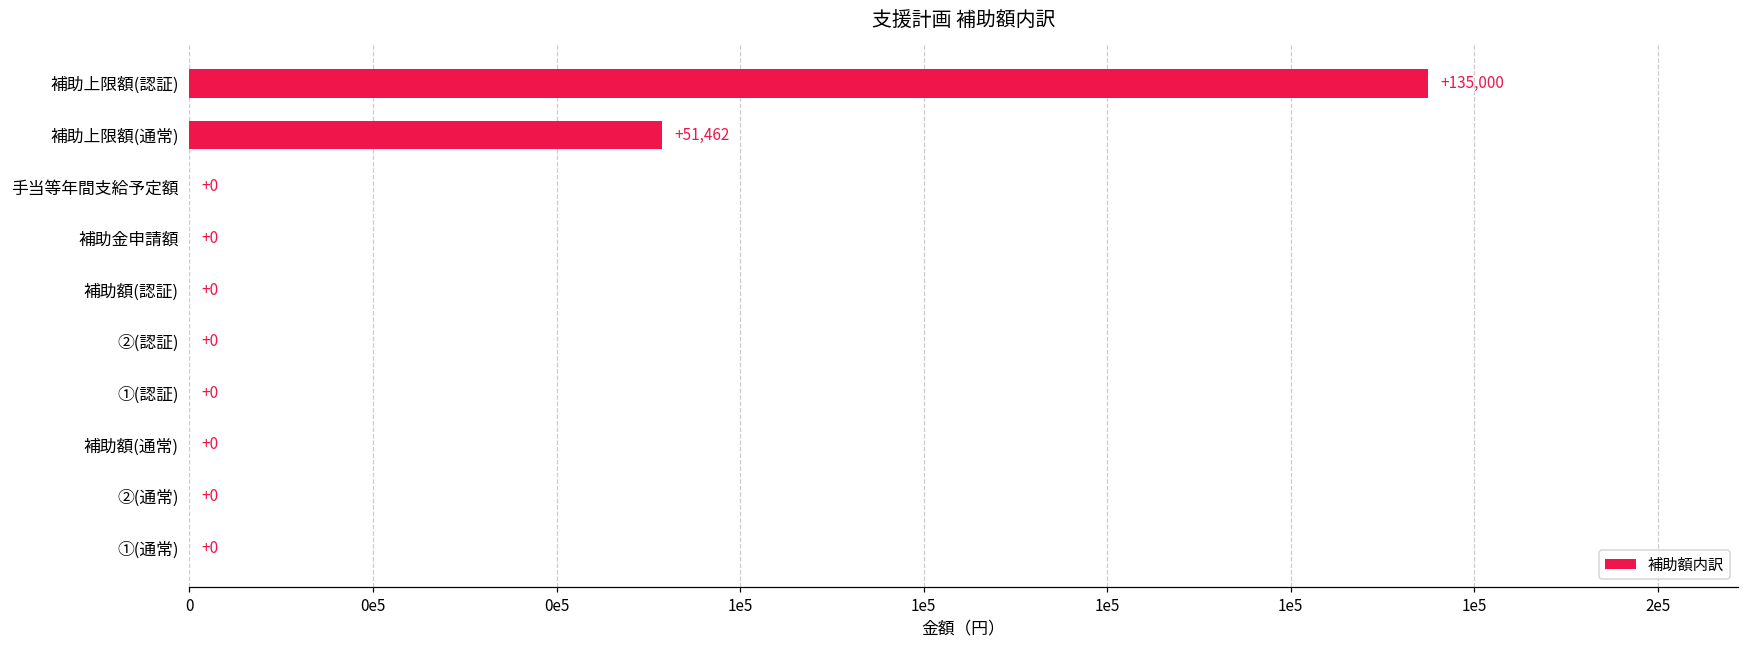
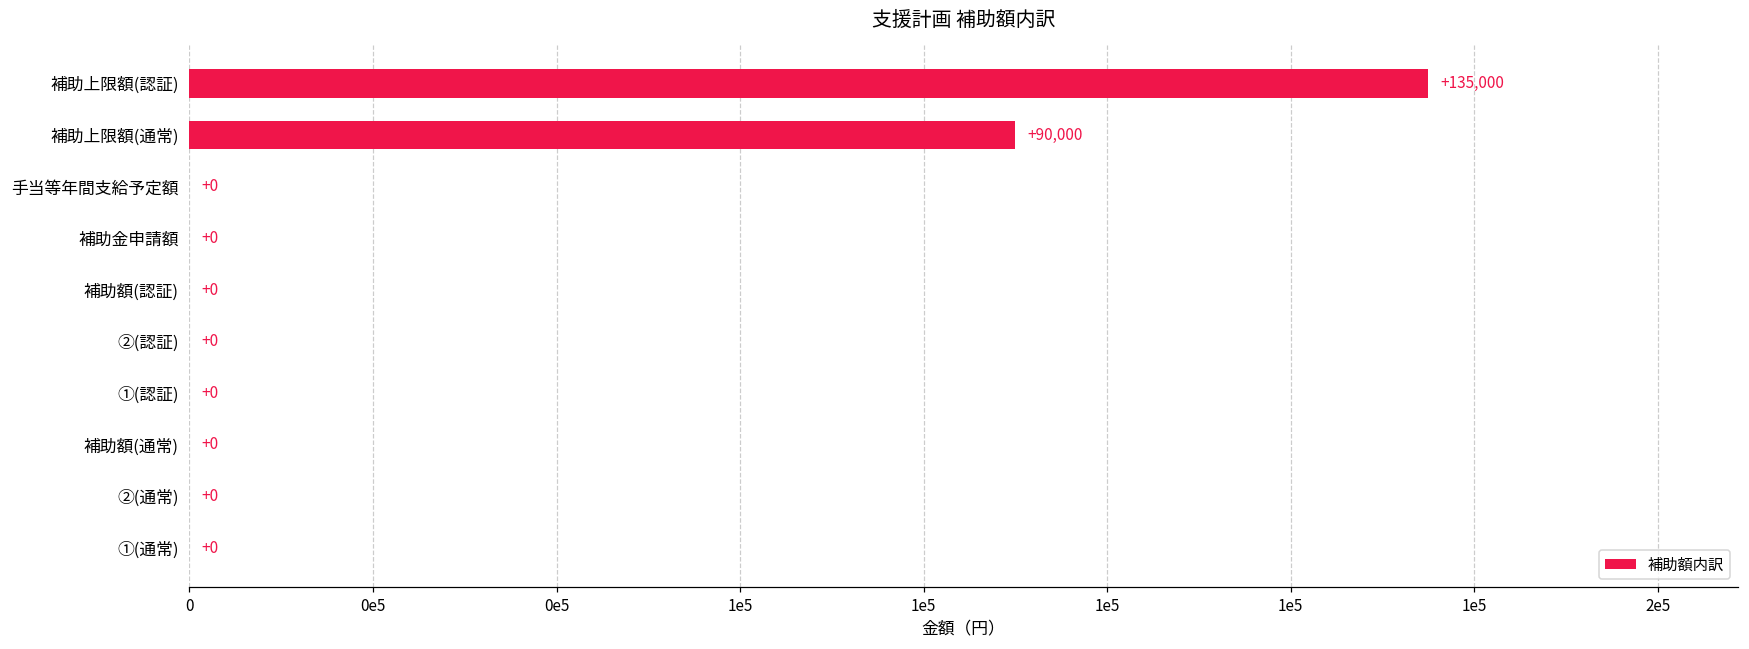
  {
    "補助上限額(認証)": "+135,000",
-   "補助上限額(通常)": "+51,462",
+   "補助上限額(通常)": "+90,000",
    "手当等年間支給予定額": "+0",
    "補助金申請額": "+0",
    "補助額(認証)": "+0",
    "②(認証)": "+0",
    "①(認証)": "+0",
    "補助額(通常)": "+0",
    "②(通常)": "+0",
    "①(通常)": "+0"
  }
